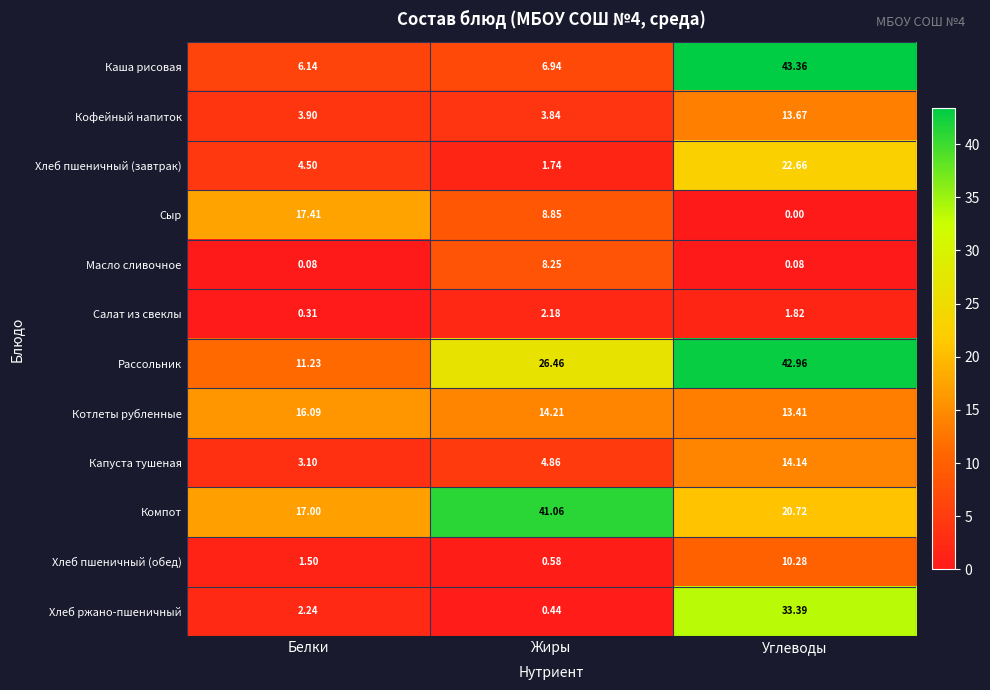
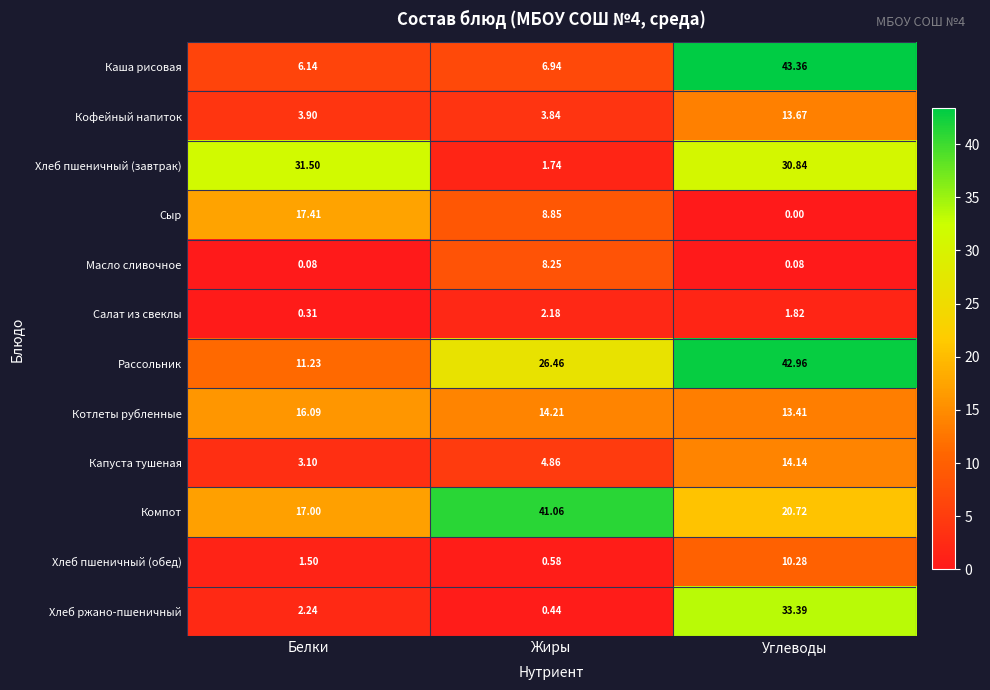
  {
    "Каша рисовая": {
      "Белки": 6.14,
      "Жиры": 6.94,
      "Углеводы": 43.36
    },
    "Кофейный напиток": {
      "Белки": 3.90,
      "Жиры": 3.84,
      "Углеводы": 13.67
    },
    "Хлеб пшеничный (завтрак)": {
-     "Белки": 4.50,
+     "Белки": 31.50,
      "Жиры": 1.74,
-     "Углеводы": 22.66
+     "Углеводы": 30.84
    },
    "Сыр": {
      "Белки": 17.41,
      "Жиры": 8.85,
      "Углеводы": 0.00
    },
    "Масло сливочное": {
      "Белки": 0.08,
      "Жиры": 8.25,
      "Углеводы": 0.08
    },
    "Салат из свеклы": {
      "Белки": 0.31,
      "Жиры": 2.18,
      "Углеводы": 1.82
    },
    "Рассольник": {
      "Белки": 11.23,
      "Жиры": 26.46,
      "Углеводы": 42.96
    },
    "Котлеты рубленные": {
      "Белки": 16.09,
      "Жиры": 14.21,
      "Углеводы": 13.41
    },
    "Капуста тушеная": {
      "Белки": 3.10,
      "Жиры": 4.86,
      "Углеводы": 14.14
    },
    "Компот": {
      "Белки": 17.00,
      "Жиры": 41.06,
      "Углеводы": 20.72
    },
    "Хлеб пшеничный (обед)": {
      "Белки": 1.50,
      "Жиры": 0.58,
      "Углеводы": 10.28
    },
    "Хлеб ржано-пшеничный": {
      "Белки": 2.24,
      "Жиры": 0.44,
      "Углеводы": 33.39
    }
  }
